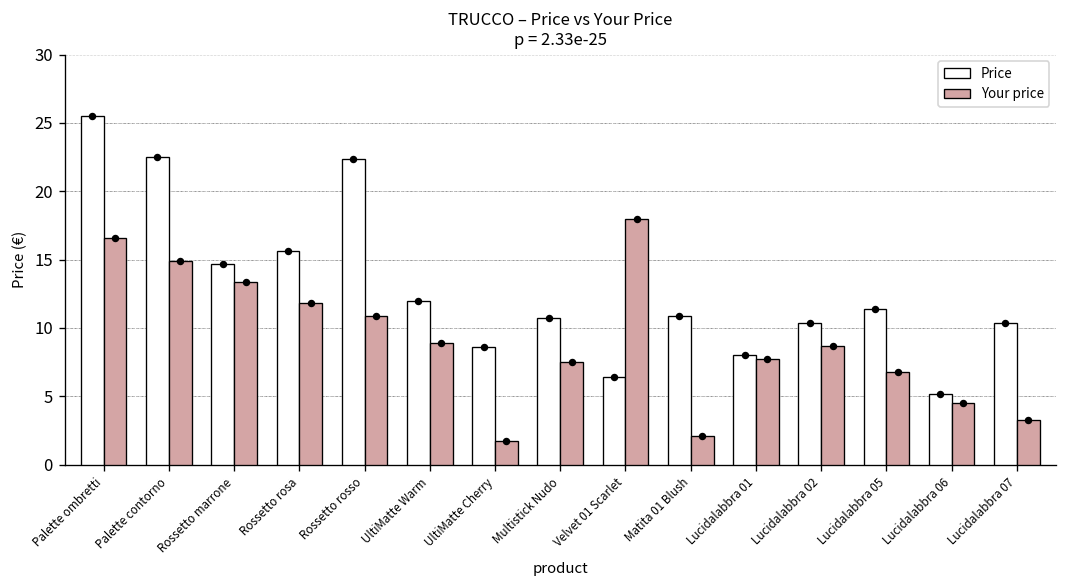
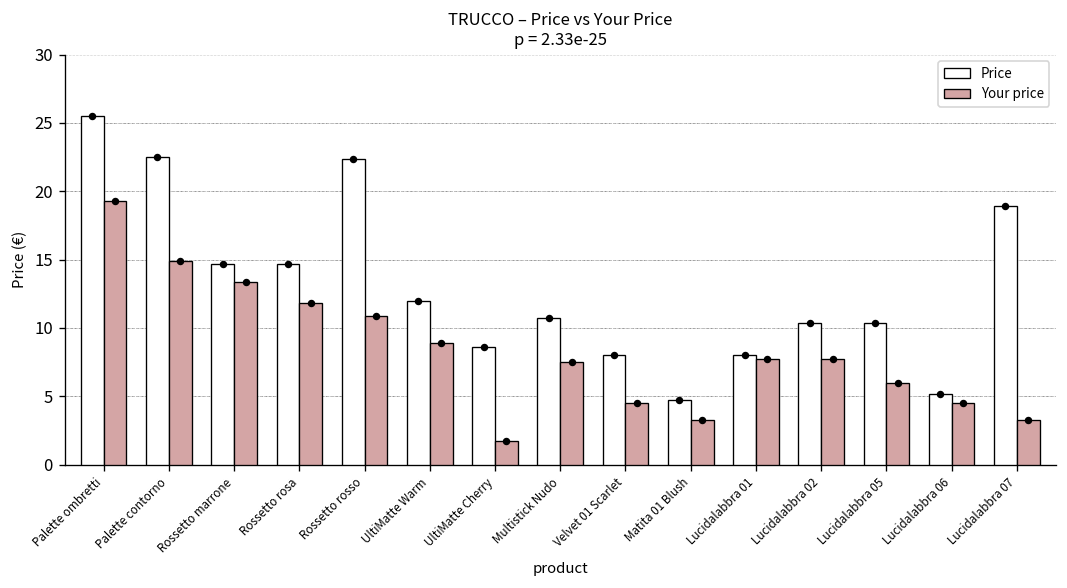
  {
    "Price": {
      "Palette ombretti": 25.5,
      "Palette contorno": 22.5,
      "Rossetto marrone": 14.7,
-     "Rossetto rosa": 15.6,
+     "Rossetto rosa": 14.7,
      "Rossetto rosso": 22.4,
      "UltiMatte Warm": 12.0,
      "UltiMatte Cherry": 8.6,
      "Multistick Nudo": 10.7,
-     "Velvet 01 Scarlet": 6.4,
-     "Matita 01 Blush": 10.9,
+     "Velvet 01 Scarlet": 8.0,
+     "Matita 01 Blush": 4.7,
      "Lucidalabbra 01": 8.0,
      "Lucidalabbra 02": 10.4,
-     "Lucidalabbra 05": 11.4,
+     "Lucidalabbra 05": 10.4,
      "Lucidalabbra 06": 5.2,
-     "Lucidalabbra 07": 10.4
+     "Lucidalabbra 07": 18.9
    },
    "Your price": {
-     "Palette ombretti": 16.6,
+     "Palette ombretti": 19.3,
      "Palette contorno": 14.9,
      "Rossetto marrone": 13.4,
      "Rossetto rosa": 11.8,
      "Rossetto rosso": 10.9,
      "UltiMatte Warm": 8.9,
      "UltiMatte Cherry": 1.7,
      "Multistick Nudo": 7.5,
-     "Velvet 01 Scarlet": 18.0,
-     "Matita 01 Blush": 2.1,
+     "Velvet 01 Scarlet": 4.5,
+     "Matita 01 Blush": 3.3,
      "Lucidalabbra 01": 7.7,
-     "Lucidalabbra 02": 8.7,
-     "Lucidalabbra 05": 6.8,
+     "Lucidalabbra 02": 7.7,
+     "Lucidalabbra 05": 6.0,
      "Lucidalabbra 06": 4.5,
      "Lucidalabbra 07": 3.3
    }
  }
